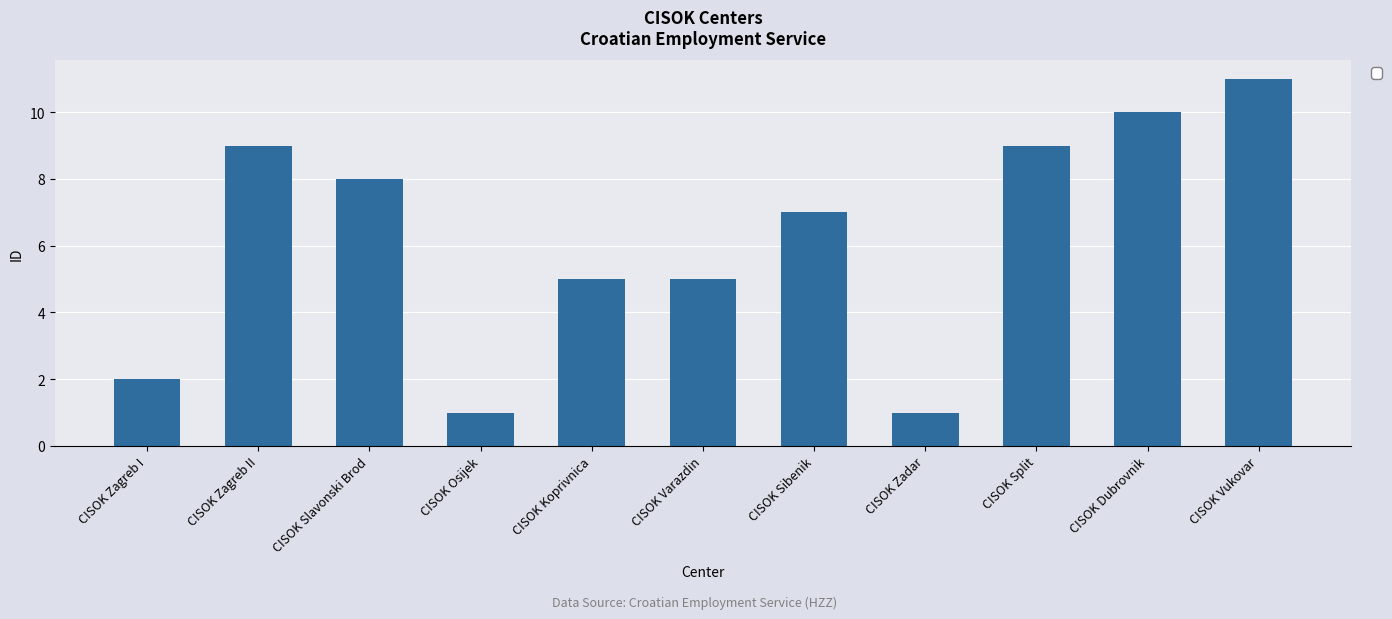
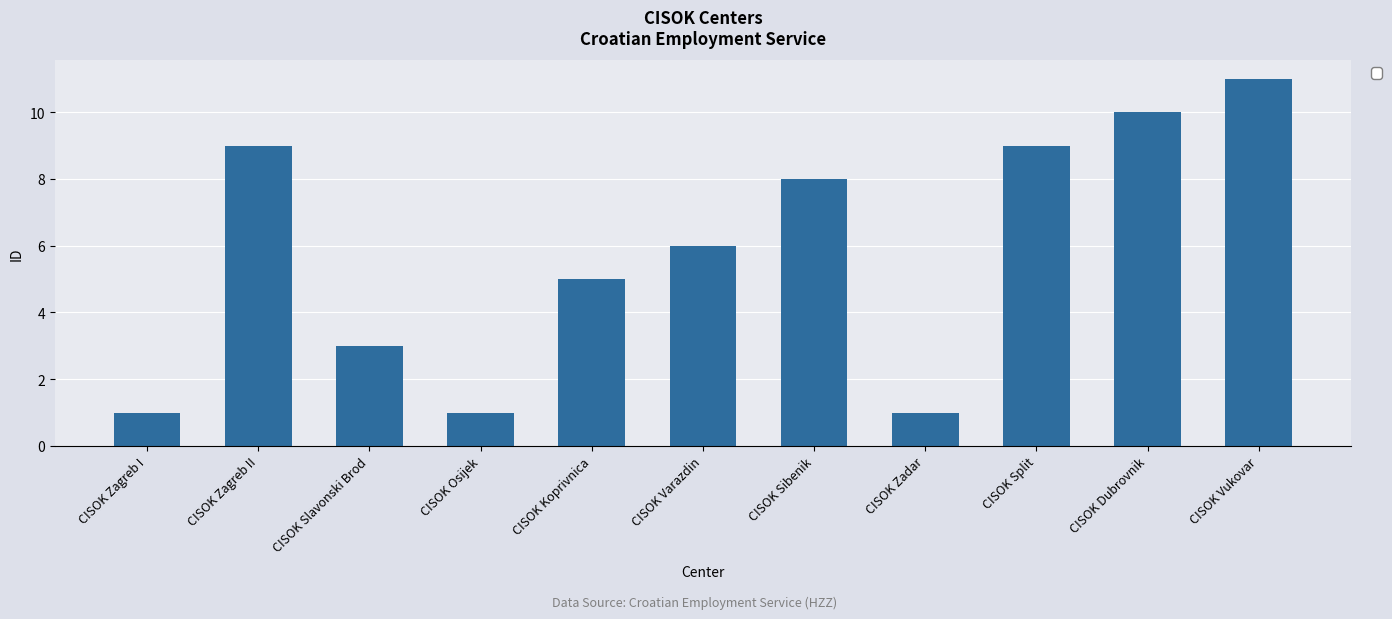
  {
-   "CISOK Zagreb I": 2,
+   "CISOK Zagreb I": 1,
    "CISOK Zagreb II": 9,
-   "CISOK Slavonski Brod": 8,
+   "CISOK Slavonski Brod": 3,
    "CISOK Osijek": 1,
    "CISOK Koprivnica": 5,
-   "CISOK Varazdin": 5,
-   "CISOK Sibenik": 7,
+   "CISOK Varazdin": 6,
+   "CISOK Sibenik": 8,
    "CISOK Zadar": 1,
    "CISOK Split": 9,
    "CISOK Dubrovnik": 10,
    "CISOK Vukovar": 11
  }
